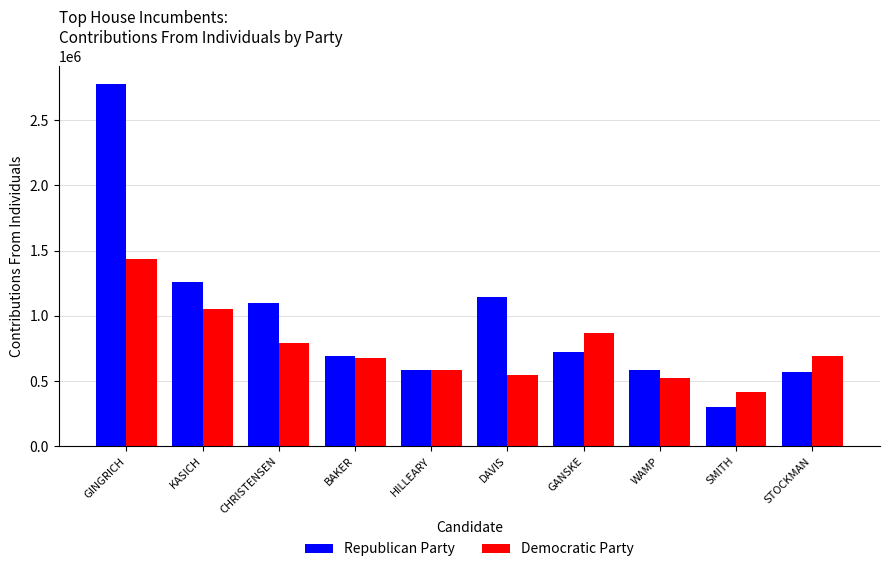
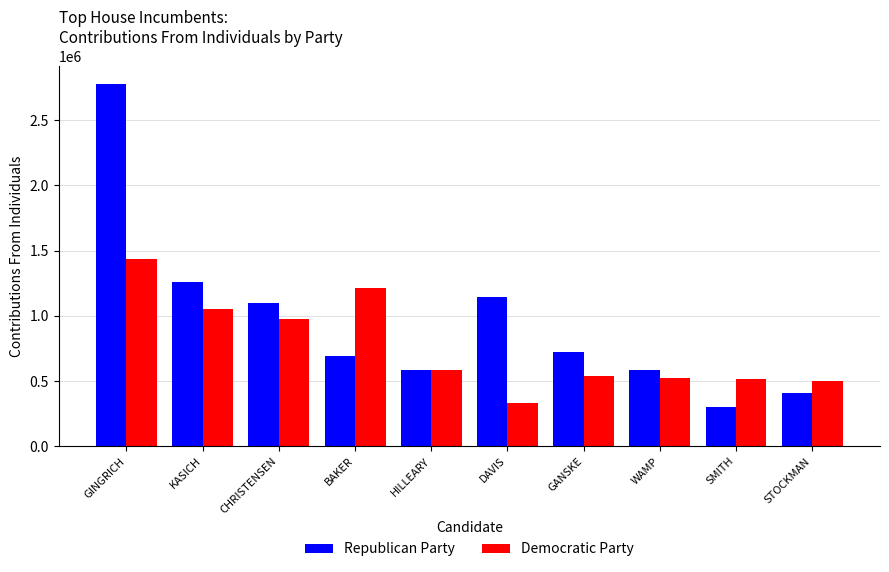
  {
    "Republican Party": {
      "GINGRICH": 2780000,
      "KASICH": 1260000,
      "CHRISTENSEN": 1100000,
      "BAKER": 700000,
      "HILLEARY": 580000,
      "DAVIS": 1140000,
      "GANSKE": 730000,
      "WAMP": 590000,
      "SMITH": 300000,
-     "STOCKMAN": 570000
+     "STOCKMAN": 410000
    },
    "Democratic Party": {
      "GINGRICH": 1430000,
      "KASICH": 1050000,
-     "CHRISTENSEN": 790000,
-     "BAKER": 680000,
+     "CHRISTENSEN": 970000,
+     "BAKER": 1210000,
      "HILLEARY": 580000,
-     "DAVIS": 550000,
-     "GANSKE": 870000,
+     "DAVIS": 330000,
+     "GANSKE": 540000,
      "WAMP": 520000,
-     "SMITH": 420000,
-     "STOCKMAN": 700000
+     "SMITH": 520000,
+     "STOCKMAN": 500000
    }
  }
